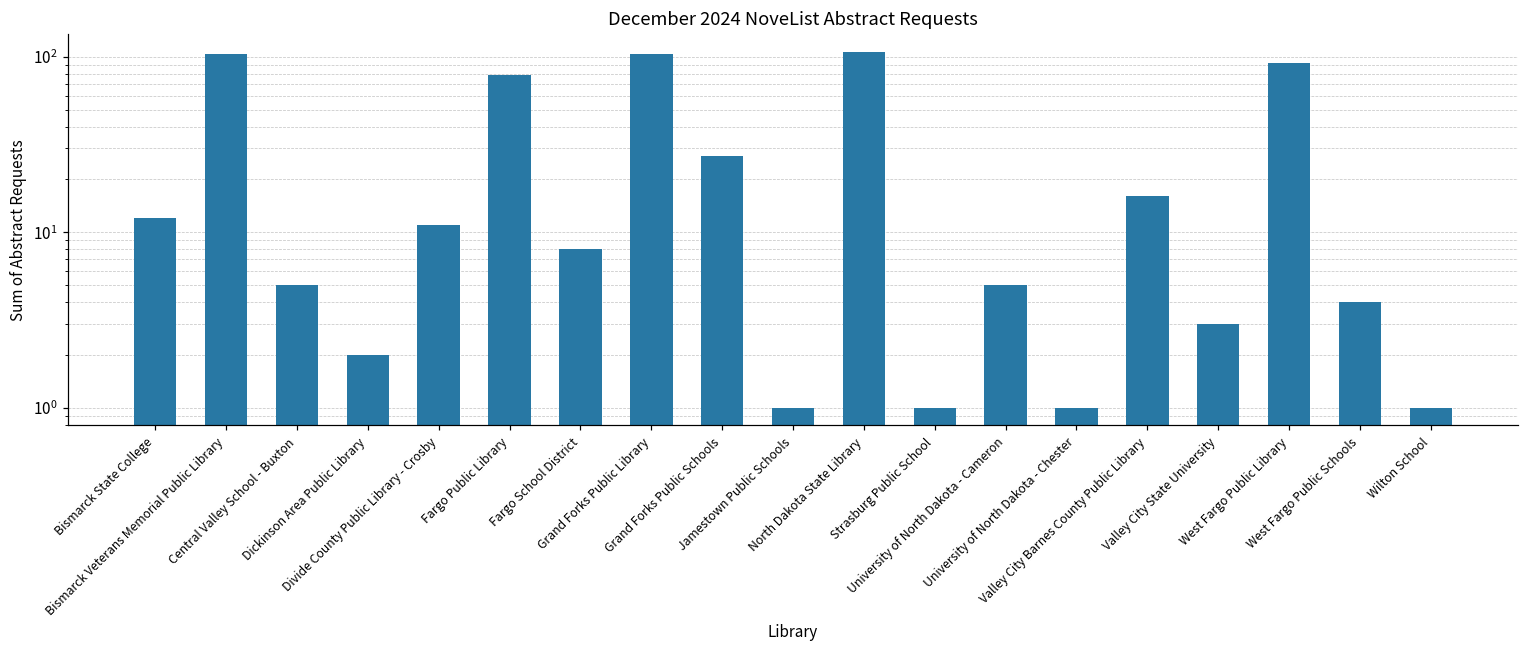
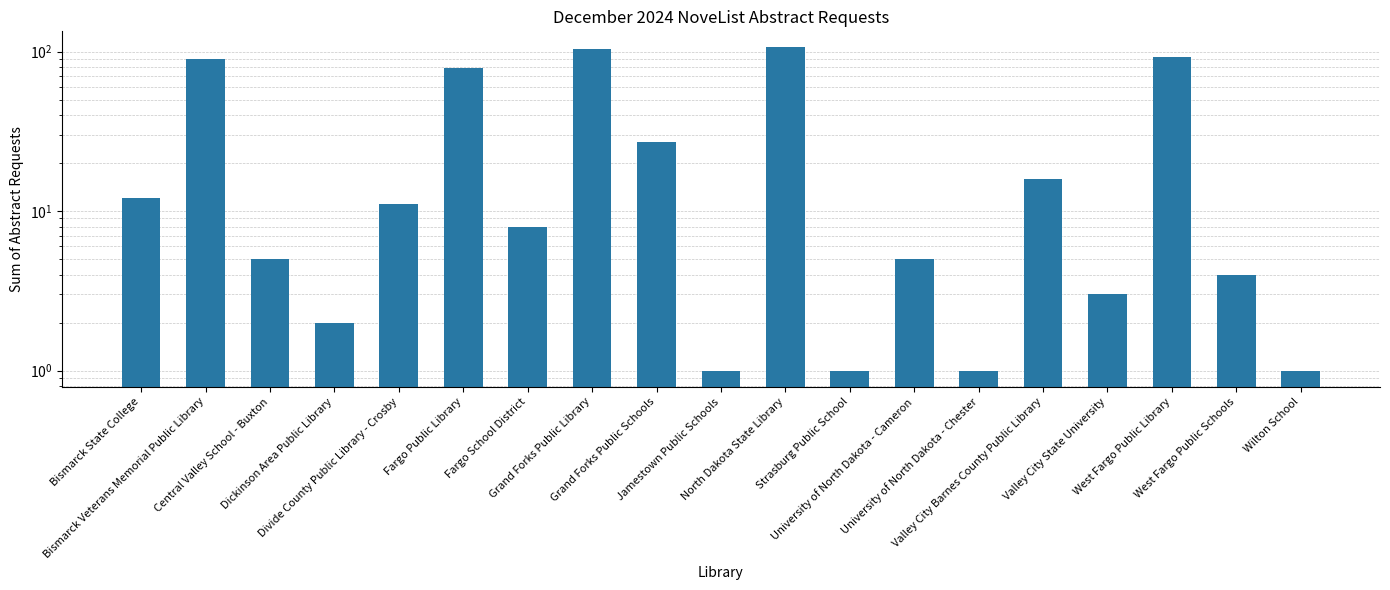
  {
    "Bismarck State College": 12,
-   "Bismarck Veterans Memorial Public Library": 100,
+   "Bismarck Veterans Memorial Public Library": 90,
    "Central Valley School - Buxton": 5,
    "Dickinson Area Public Library": 2,
    "Divide County Public Library - Crosby": 11,
    "Fargo Public Library": 80,
    "Fargo School District": 8,
    "Grand Forks Public Library": 100,
    "Grand Forks Public Schools": 27,
    "Jamestown Public Schools": 1,
    "North Dakota State Library": 110,
    "Strasburg Public School": 1,
    "University of North Dakota - Cameron": 5,
    "University of North Dakota - Chester": 1,
    "Valley City Barnes County Public Library": 16,
    "Valley City State University": 3,
    "West Fargo Public Library": 90,
    "West Fargo Public Schools": 4,
    "Wilton School": 1
  }
